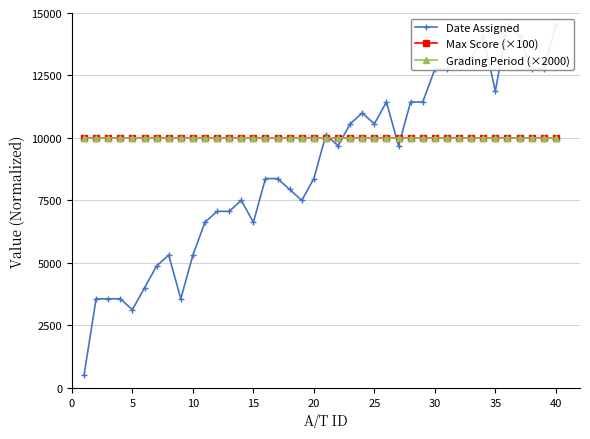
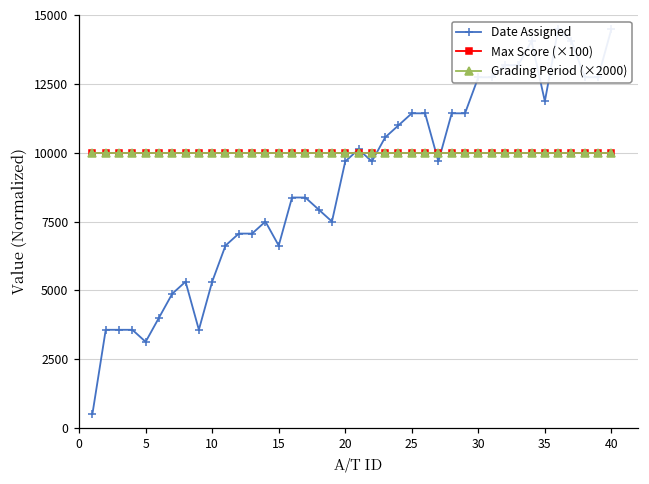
  {
    "Date Assigned": {
      "5": 3100,
      "10": 5300,
      "15": 6600,
-     "20": 8400,
-     "25": 10600,
+     "20": 9700,
+     "25": 11400,
      "35": 11900
    },
    "Grading Period (×2000)": {
      "5": 10000,
      "10": 10000,
      "15": 10000,
      "20": 10000,
      "25": 10000,
      "30": 10000,
      "35": 10000,
      "40": 10000
    }
  }
